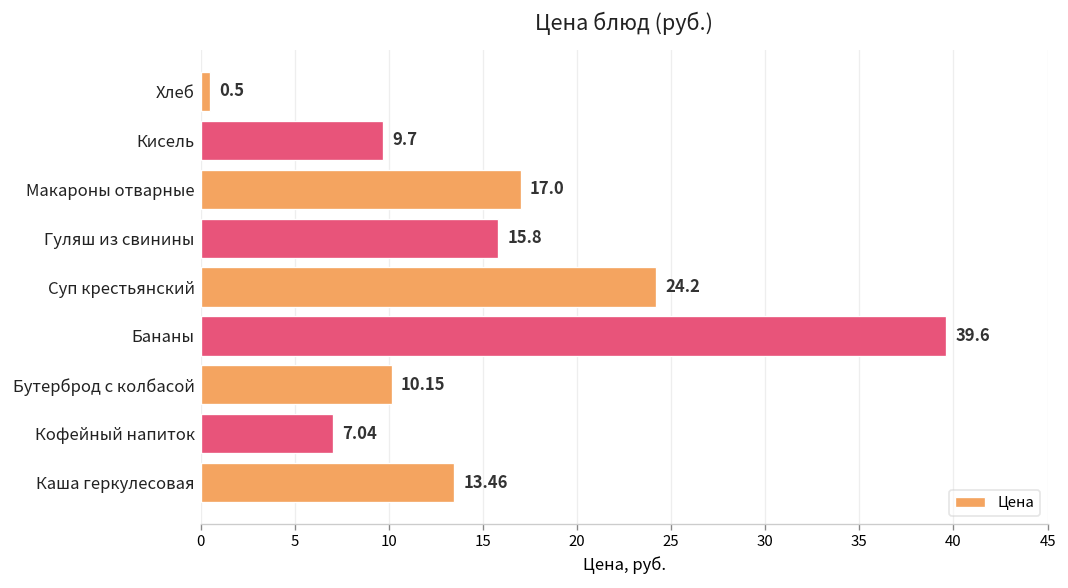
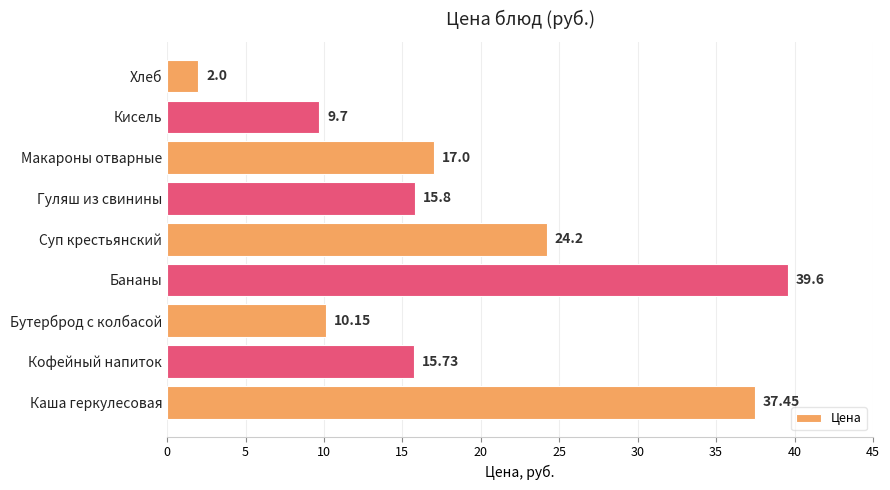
  {
-   "Хлеб": 0.5,
+   "Хлеб": 2.0,
    "Кисель": 9.7,
    "Макароны отварные": 17.0,
    "Гуляш из свинины": 15.8,
    "Суп крестьянский": 24.2,
    "Бананы": 39.6,
    "Бутерброд с колбасой": 10.15,
-   "Кофейный напиток": 7.04,
-   "Каша геркулесовая": 13.46
+   "Кофейный напиток": 15.73,
+   "Каша геркулесовая": 37.45
  }
